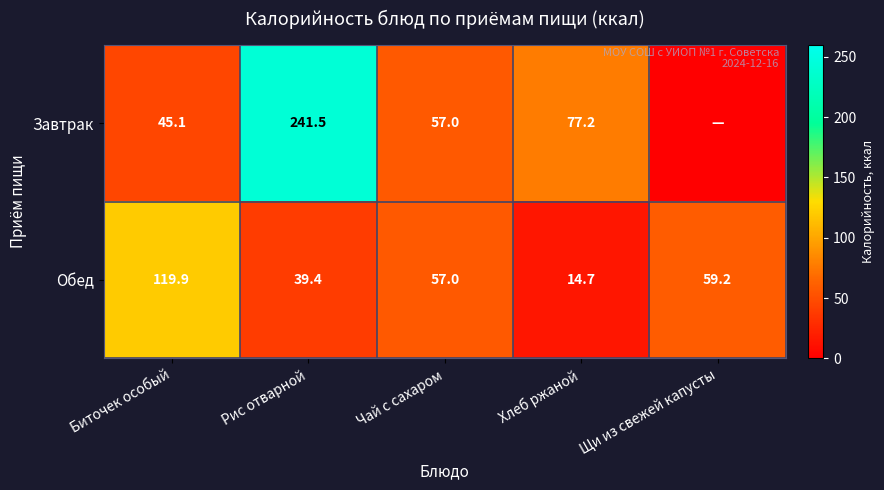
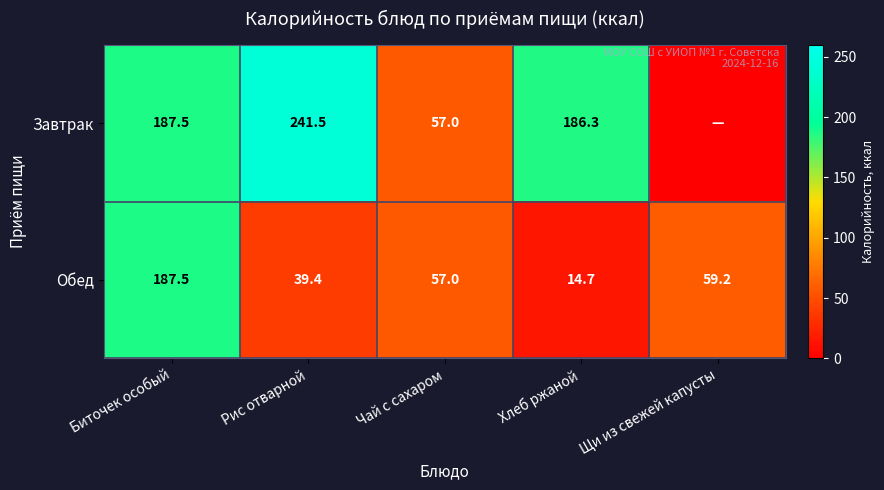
  {
    "Завтрак": {
-     "Биточек особый": 45.1,
+     "Биточек особый": 187.5,
      "Рис отварной": 241.5,
      "Чай с сахаром": 57.0,
-     "Хлеб ржаной": 77.2
+     "Хлеб ржаной": 186.3
    },
    "Обед": {
-     "Биточек особый": 119.9,
+     "Биточек особый": 187.5,
      "Рис отварной": 39.4,
      "Чай с сахаром": 57.0,
      "Хлеб ржаной": 14.7,
      "Щи из свежей капусты": 59.2
    }
  }
